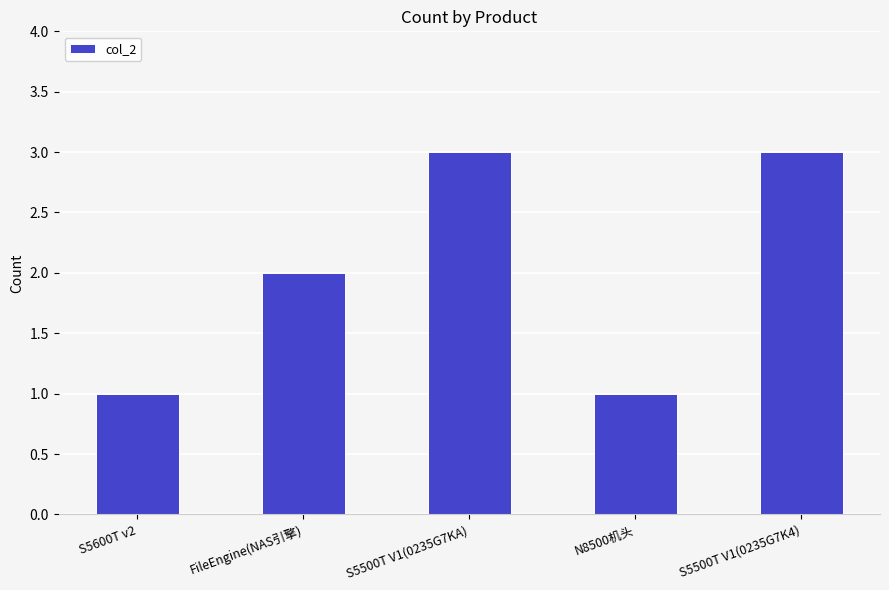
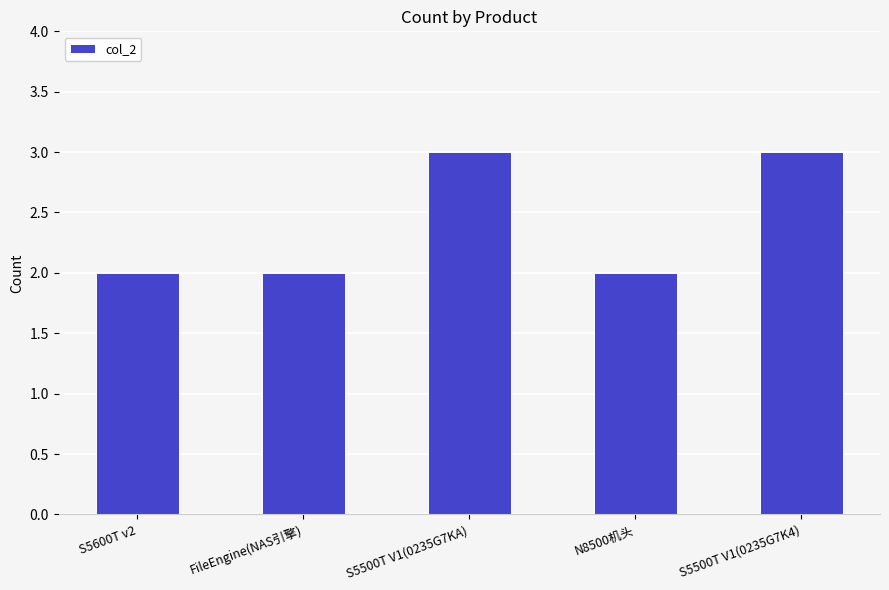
  {
-   "S5600T v2": 1,
+   "S5600T v2": 2,
    "FileEngine(NAS引擎)": 2,
    "S5500T V1(0235G7KA)": 3,
-   "N8500机头": 1,
+   "N8500机头": 2,
    "S5500T V1(0235G7K4)": 3
  }
